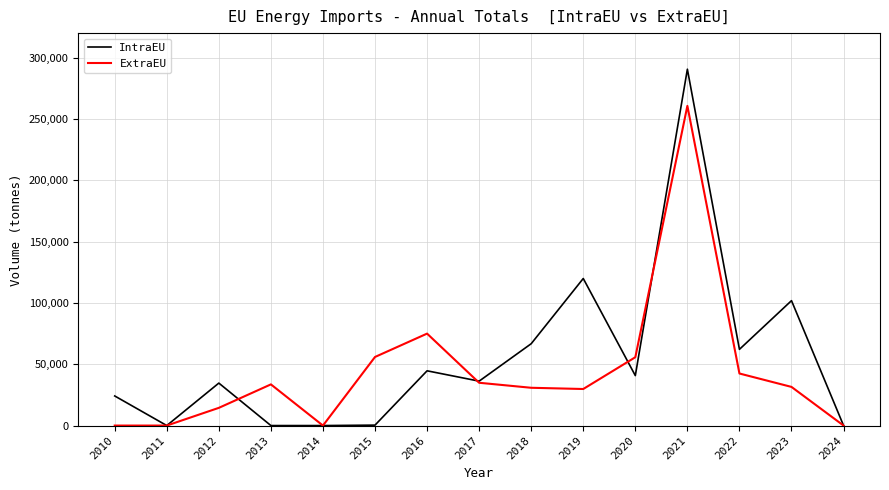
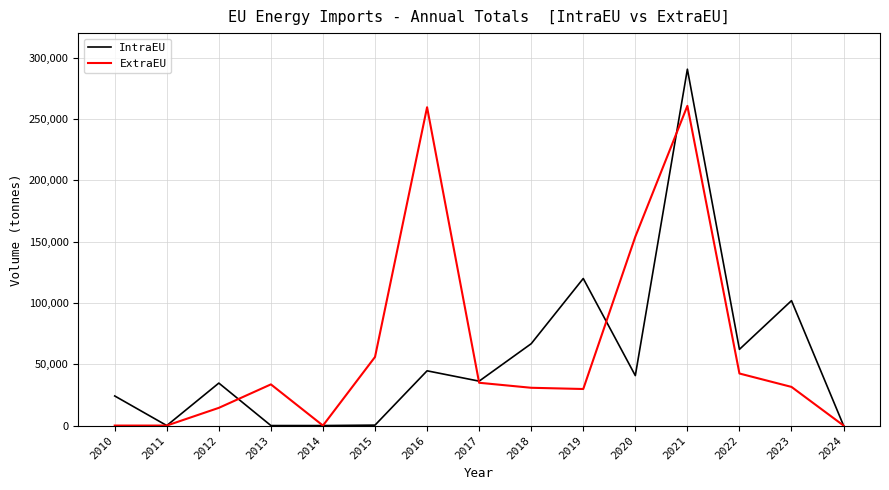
  {
    "IntraEU": {
      "2010": "24,000",
      "2012": "35,000",
      "2013": "0",
      "2015": "0",
      "2016": "45,000",
      "2018": "67,000",
      "2019": "120,000",
      "2020": "41,000",
      "2021": "291,000",
      "2022": "62,000",
      "2023": "102,000"
    },
    "ExtraEU": {
      "2010": "0",
      "2012": "14,000",
      "2013": "34,000",
      "2015": "56,000",
-     "2016": "75,000",
+     "2016": "260,000",
      "2018": "31,000",
      "2019": "30,000",
-     "2020": "56,000",
+     "2020": "154,000",
      "2021": "261,000",
      "2022": "42,000",
      "2023": "32,000"
    }
  }
